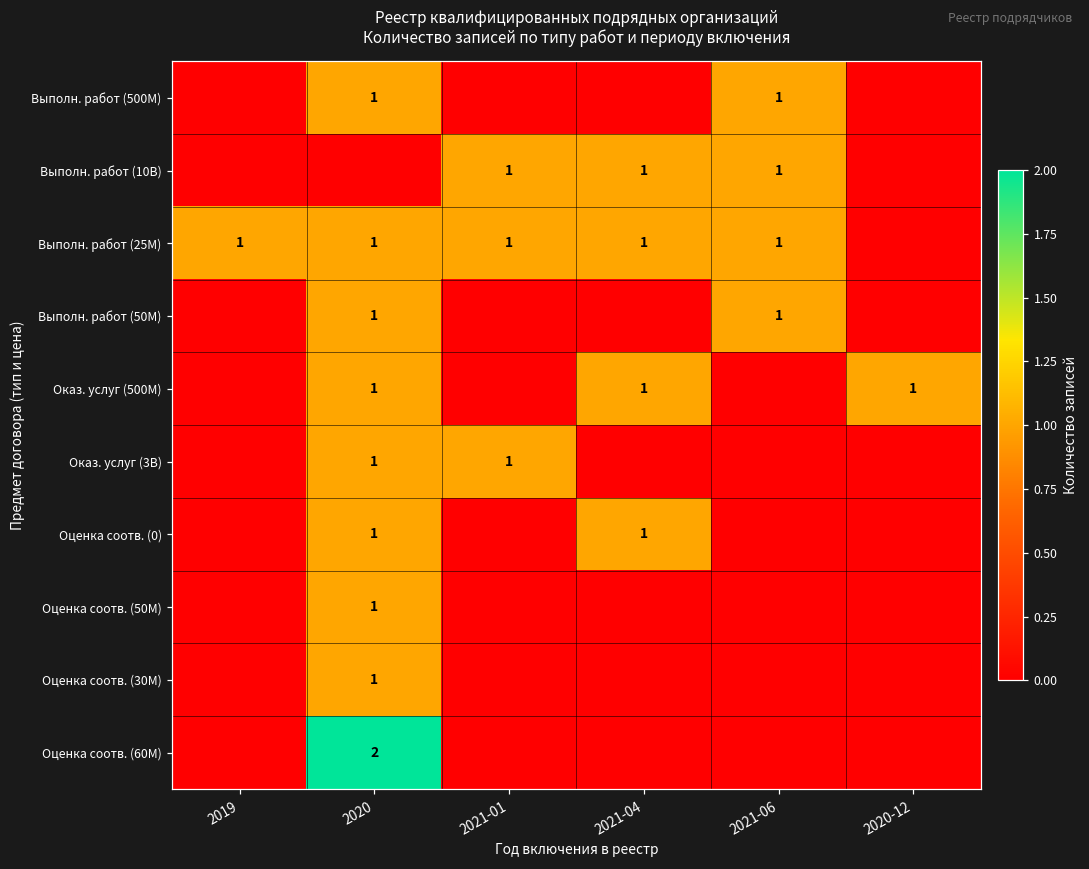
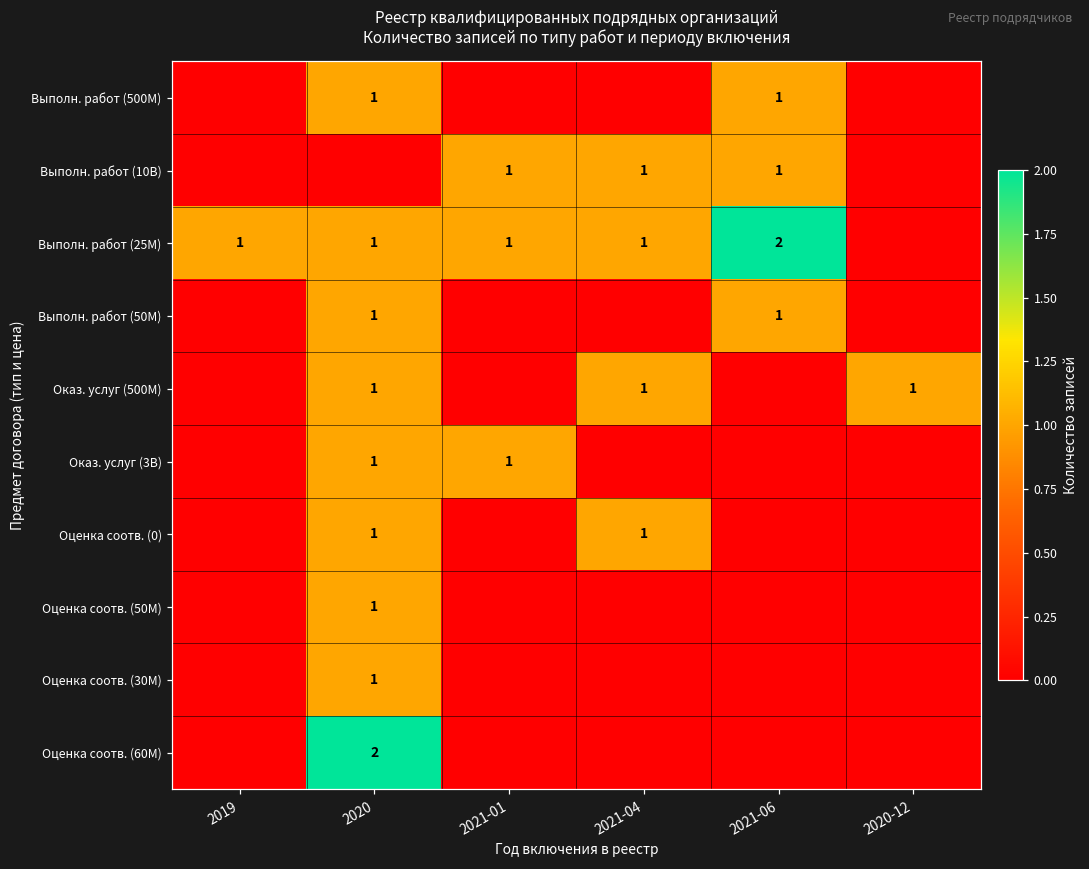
  {
    "Выполн. работ (500M)": {
      "2020": 1,
      "2021-06": 1
    },
    "Выполн. работ (10B)": {
      "2021-01": 1,
      "2021-04": 1,
      "2021-06": 1
    },
    "Выполн. работ (25M)": {
      "2019": 1,
      "2020": 1,
      "2021-01": 1,
      "2021-04": 1,
-     "2021-06": 1
+     "2021-06": 2
    },
    "Выполн. работ (50M)": {
      "2020": 1,
      "2021-06": 1
    },
    "Оказ. услуг (500M)": {
      "2020": 1,
      "2021-04": 1,
      "2020-12": 1
    },
    "Оказ. услуг (3B)": {
      "2020": 1,
      "2021-01": 1
    },
    "Оценка соотв. (0)": {
      "2020": 1,
      "2021-04": 1
    },
    "Оценка соотв. (50M)": {
      "2020": 1
    },
    "Оценка соотв. (30M)": {
      "2020": 1
    },
    "Оценка соотв. (60M)": {
      "2020": 2
    }
  }
